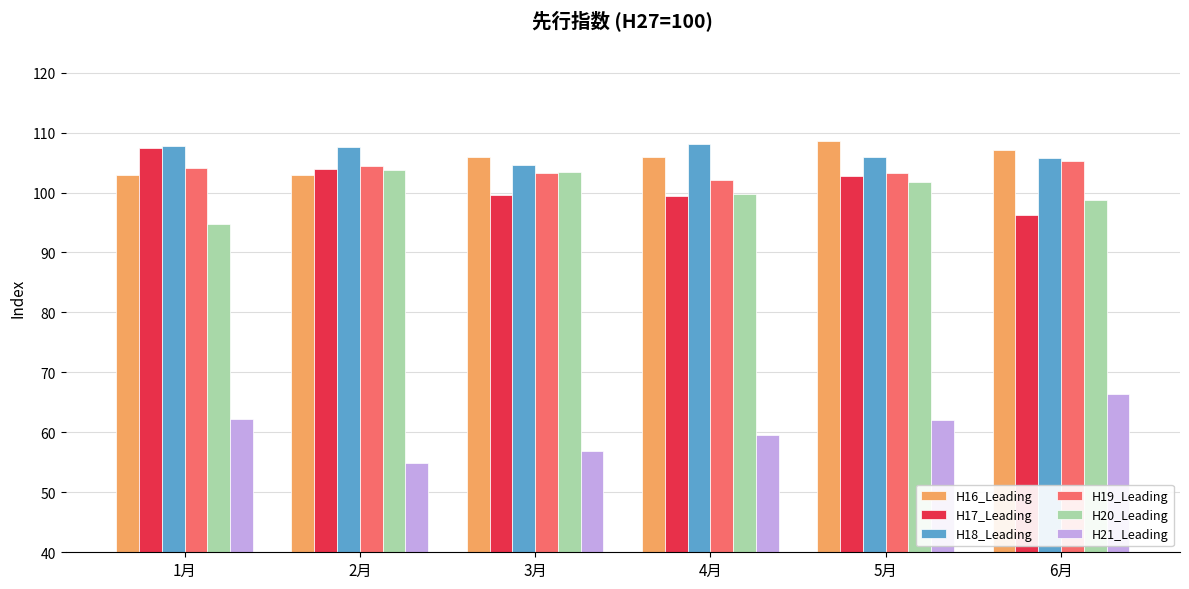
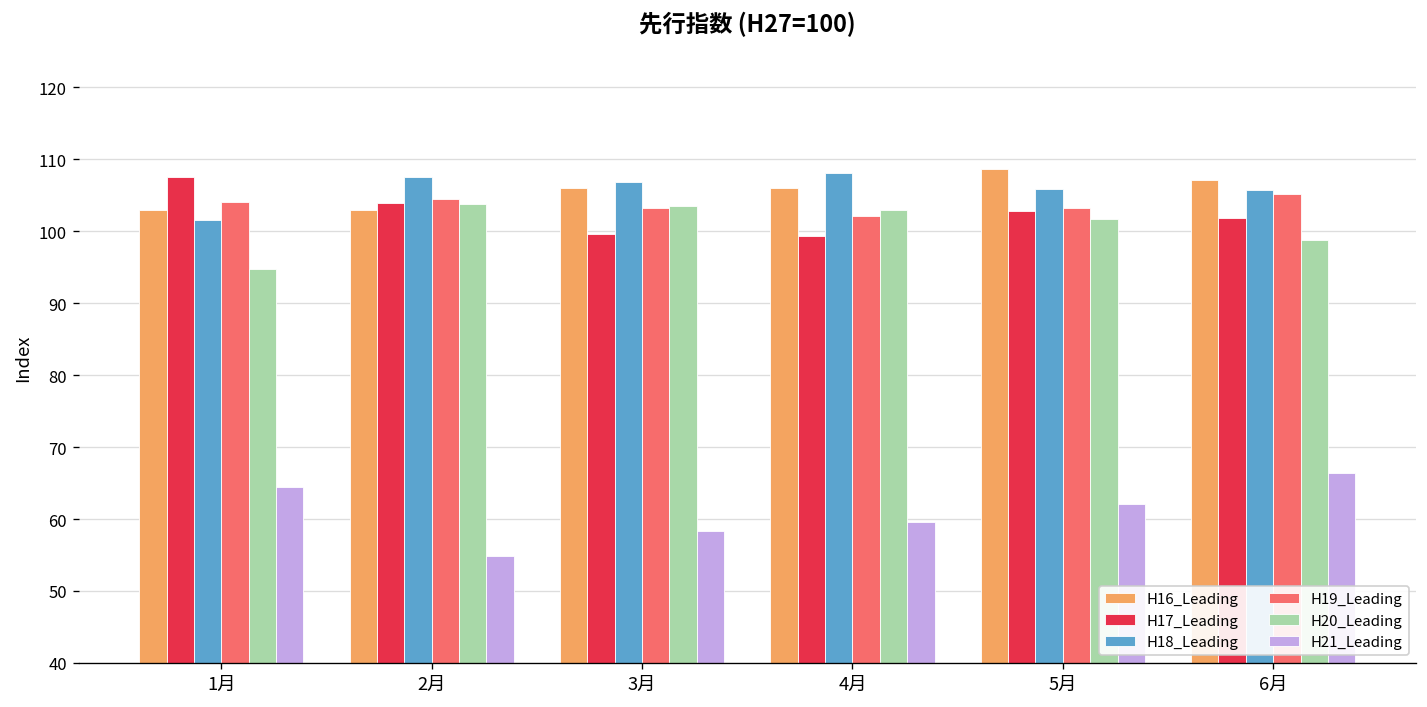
  {
    "H17_Leading": {
      "1月": 108,
      "2月": 104,
      "3月": 100,
      "4月": 99,
      "5月": 103,
-     "6月": 96
+     "6月": 102
    },
    "H18_Leading": {
-     "1月": 108,
+     "1月": 102,
      "2月": 108,
-     "3月": 105,
+     "3月": 107,
      "4月": 108,
      "5月": 106,
      "6月": 106
    },
    "H20_Leading": {
      "1月": 95,
      "2月": 104,
      "3月": 104,
-     "4月": 100,
+     "4月": 103,
      "5月": 102,
      "6月": 99
    },
    "H21_Leading": {
-     "1月": 62,
+     "1月": 65,
      "2月": 55,
-     "3月": 57,
+     "3月": 58,
      "4月": 60,
      "5月": 62,
      "6月": 66
    }
  }
